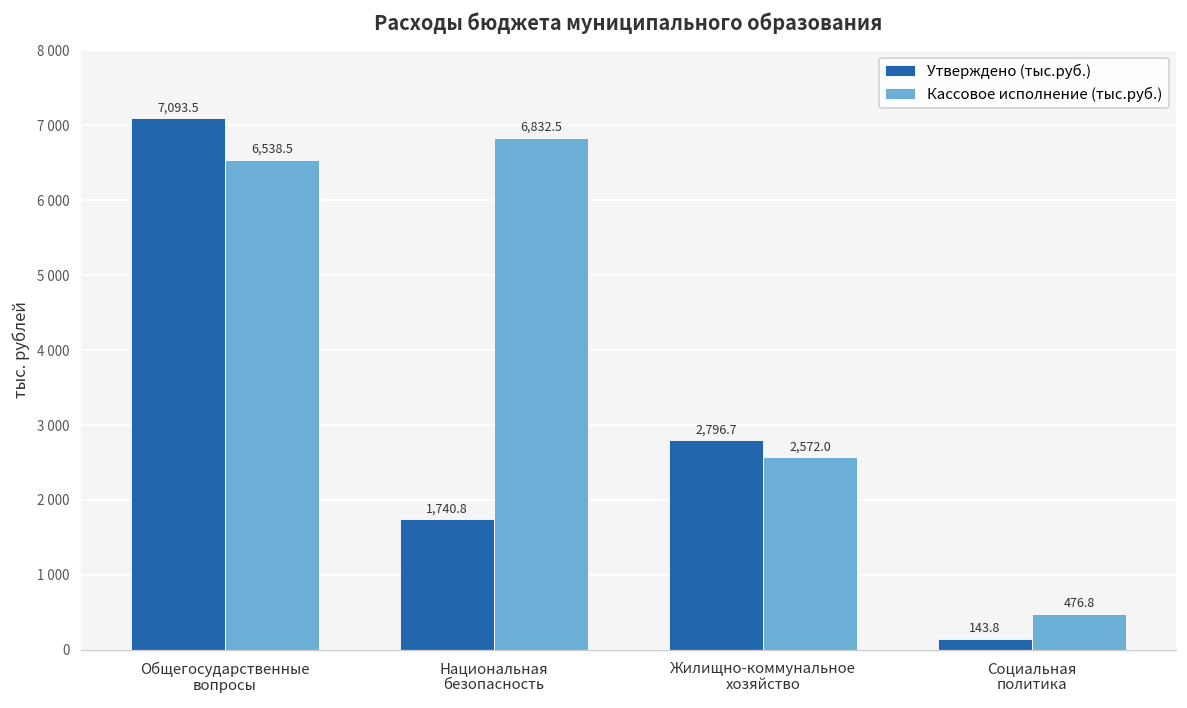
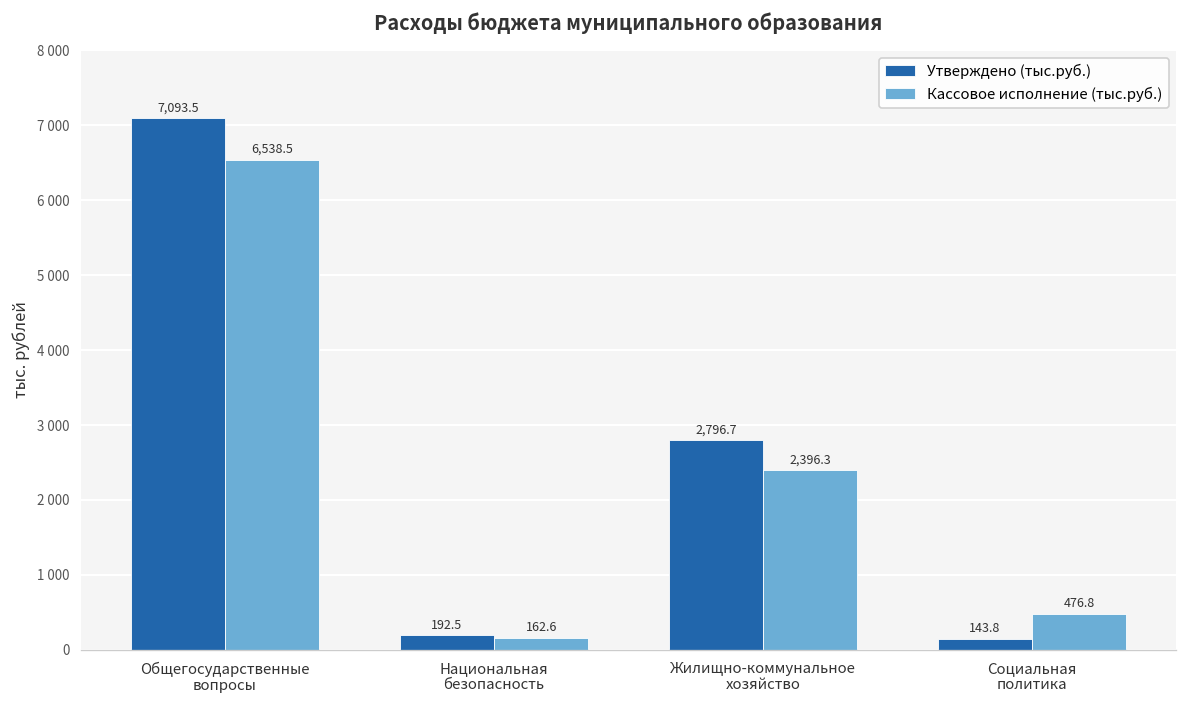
  {
    "Утверждено (тыс.руб.)": {
      "Общегосударственные вопросы": "7,093.5",
-     "Национальная безопасность": "1,740.8",
+     "Национальная безопасность": "192.5",
      "Жилищно-коммунальное хозяйство": "2,796.7",
      "Социальная политика": "143.8"
    },
    "Кассовое исполнение (тыс.руб.)": {
      "Общегосударственные вопросы": "6,538.5",
-     "Национальная безопасность": "6,832.5",
-     "Жилищно-коммунальное хозяйство": "2,572.0",
+     "Национальная безопасность": "162.6",
+     "Жилищно-коммунальное хозяйство": "2,396.3",
      "Социальная политика": "476.8"
    }
  }
